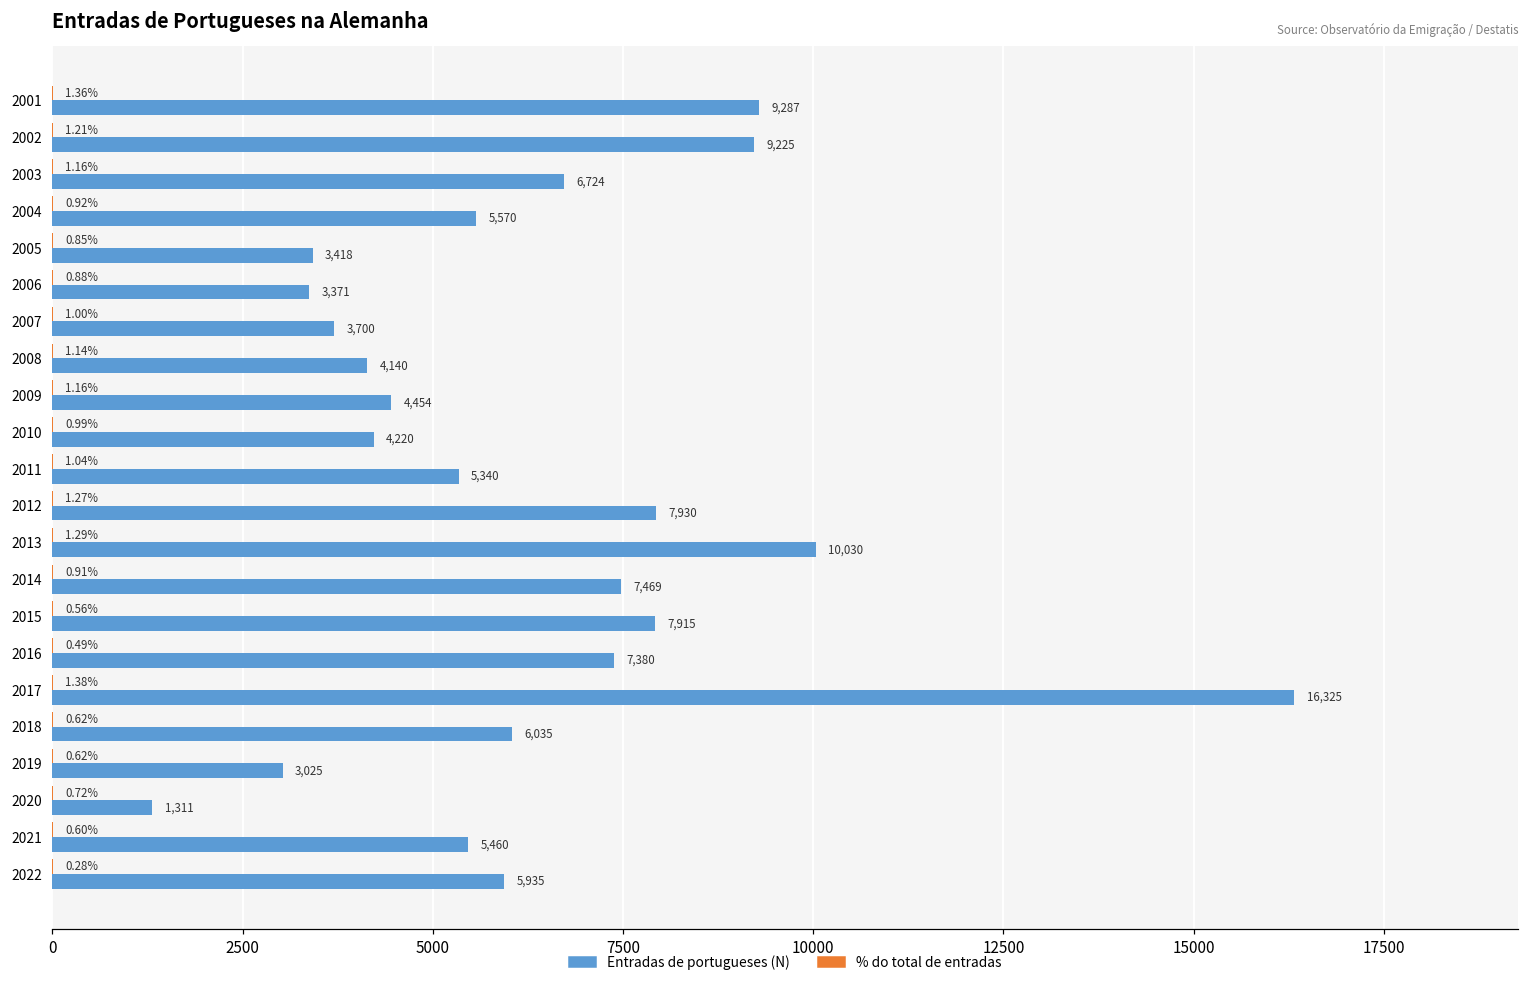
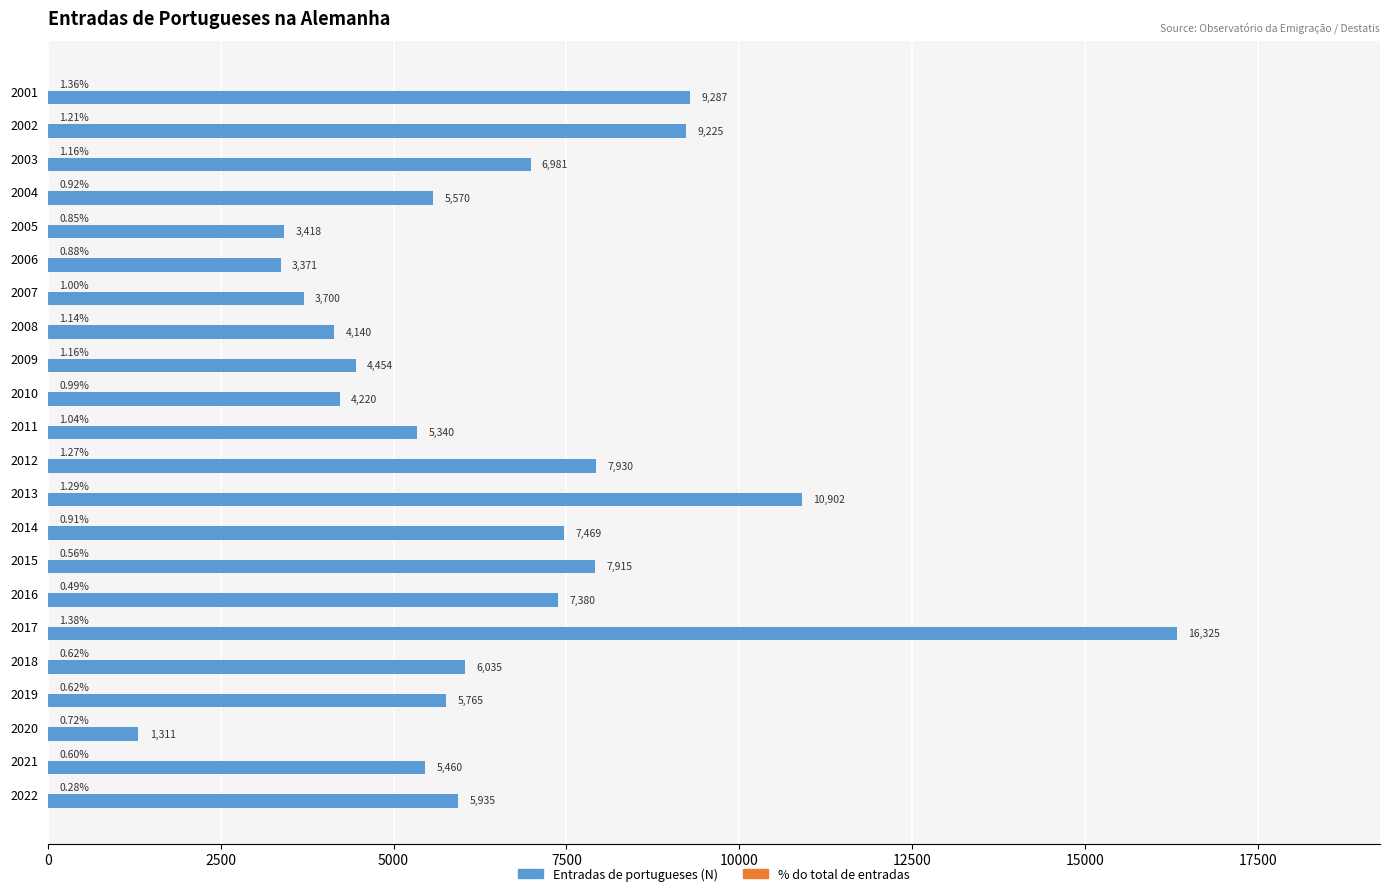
  {
    "Entradas de portugueses (N)": {
      "2001": "9,287",
      "2002": "9,225",
-     "2003": "6,724",
+     "2003": "6,981",
      "2004": "5,570",
      "2005": "3,418",
      "2006": "3,371",
      "2007": "3,700",
      "2008": "4,140",
      "2009": "4,454",
      "2010": "4,220",
      "2011": "5,340",
      "2012": "7,930",
-     "2013": "10,030",
+     "2013": "10,902",
      "2014": "7,469",
      "2015": "7,915",
      "2016": "7,380",
      "2017": "16,325",
      "2018": "6,035",
-     "2019": "3,025",
+     "2019": "5,765",
      "2020": "1,311",
      "2021": "5,460",
      "2022": "5,935"
    }
  }
